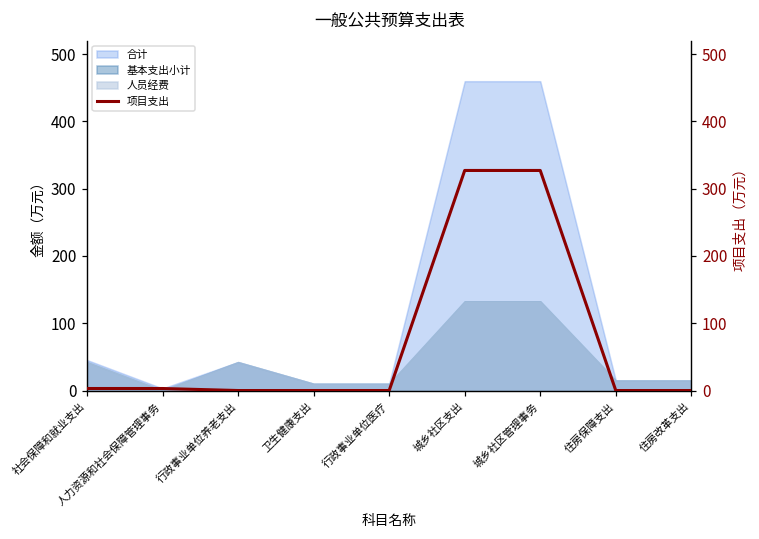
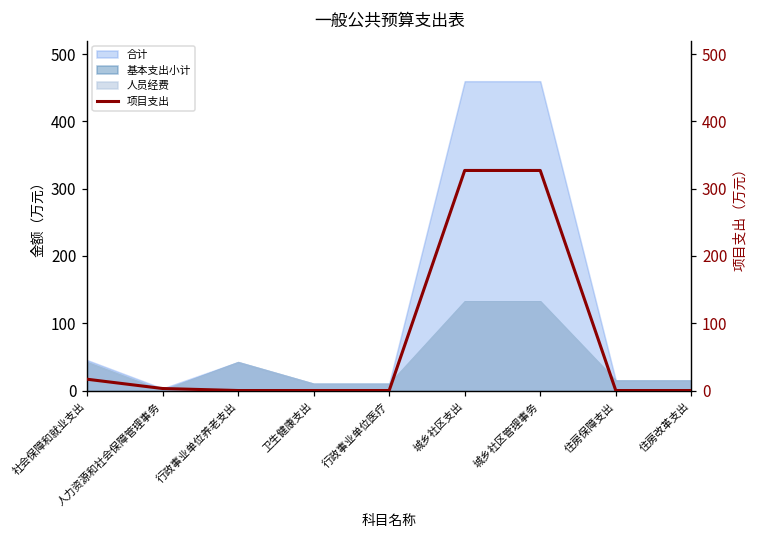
  {
    "项目支出": {
-     "社会保障和就业支出": 0,
+     "社会保障和就业支出": 20,
      "人力资源和社会保障管理事务": 0,
      "行政事业单位养老支出": 0,
      "卫生健康支出": 0,
      "行政事业单位医疗": 0,
      "城乡社区支出": 330,
      "城乡社区管理事务": 330,
      "住房保障支出": 0,
      "住房改革支出": 0
    }
  }
